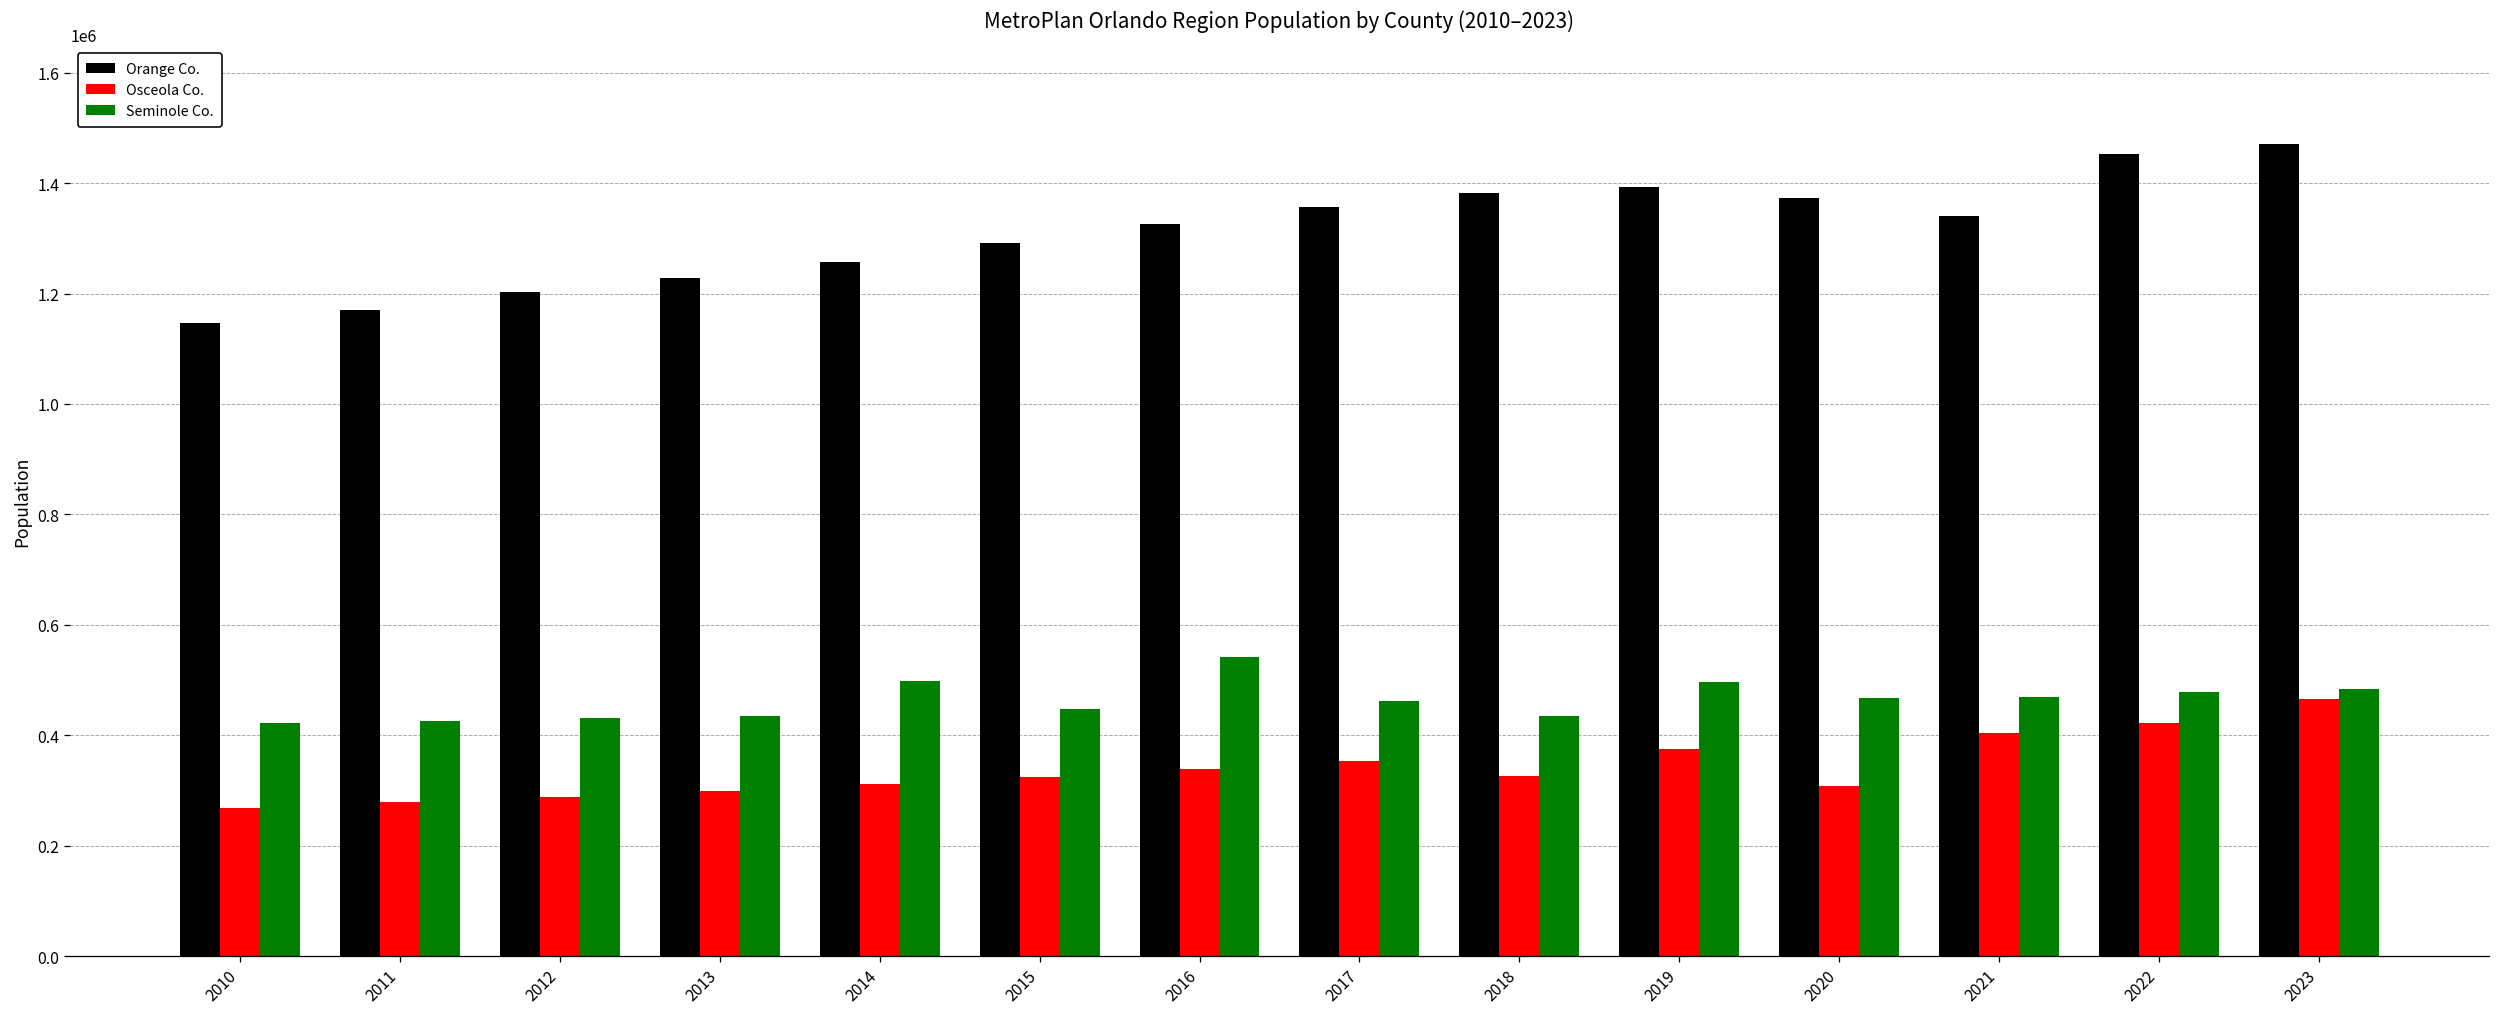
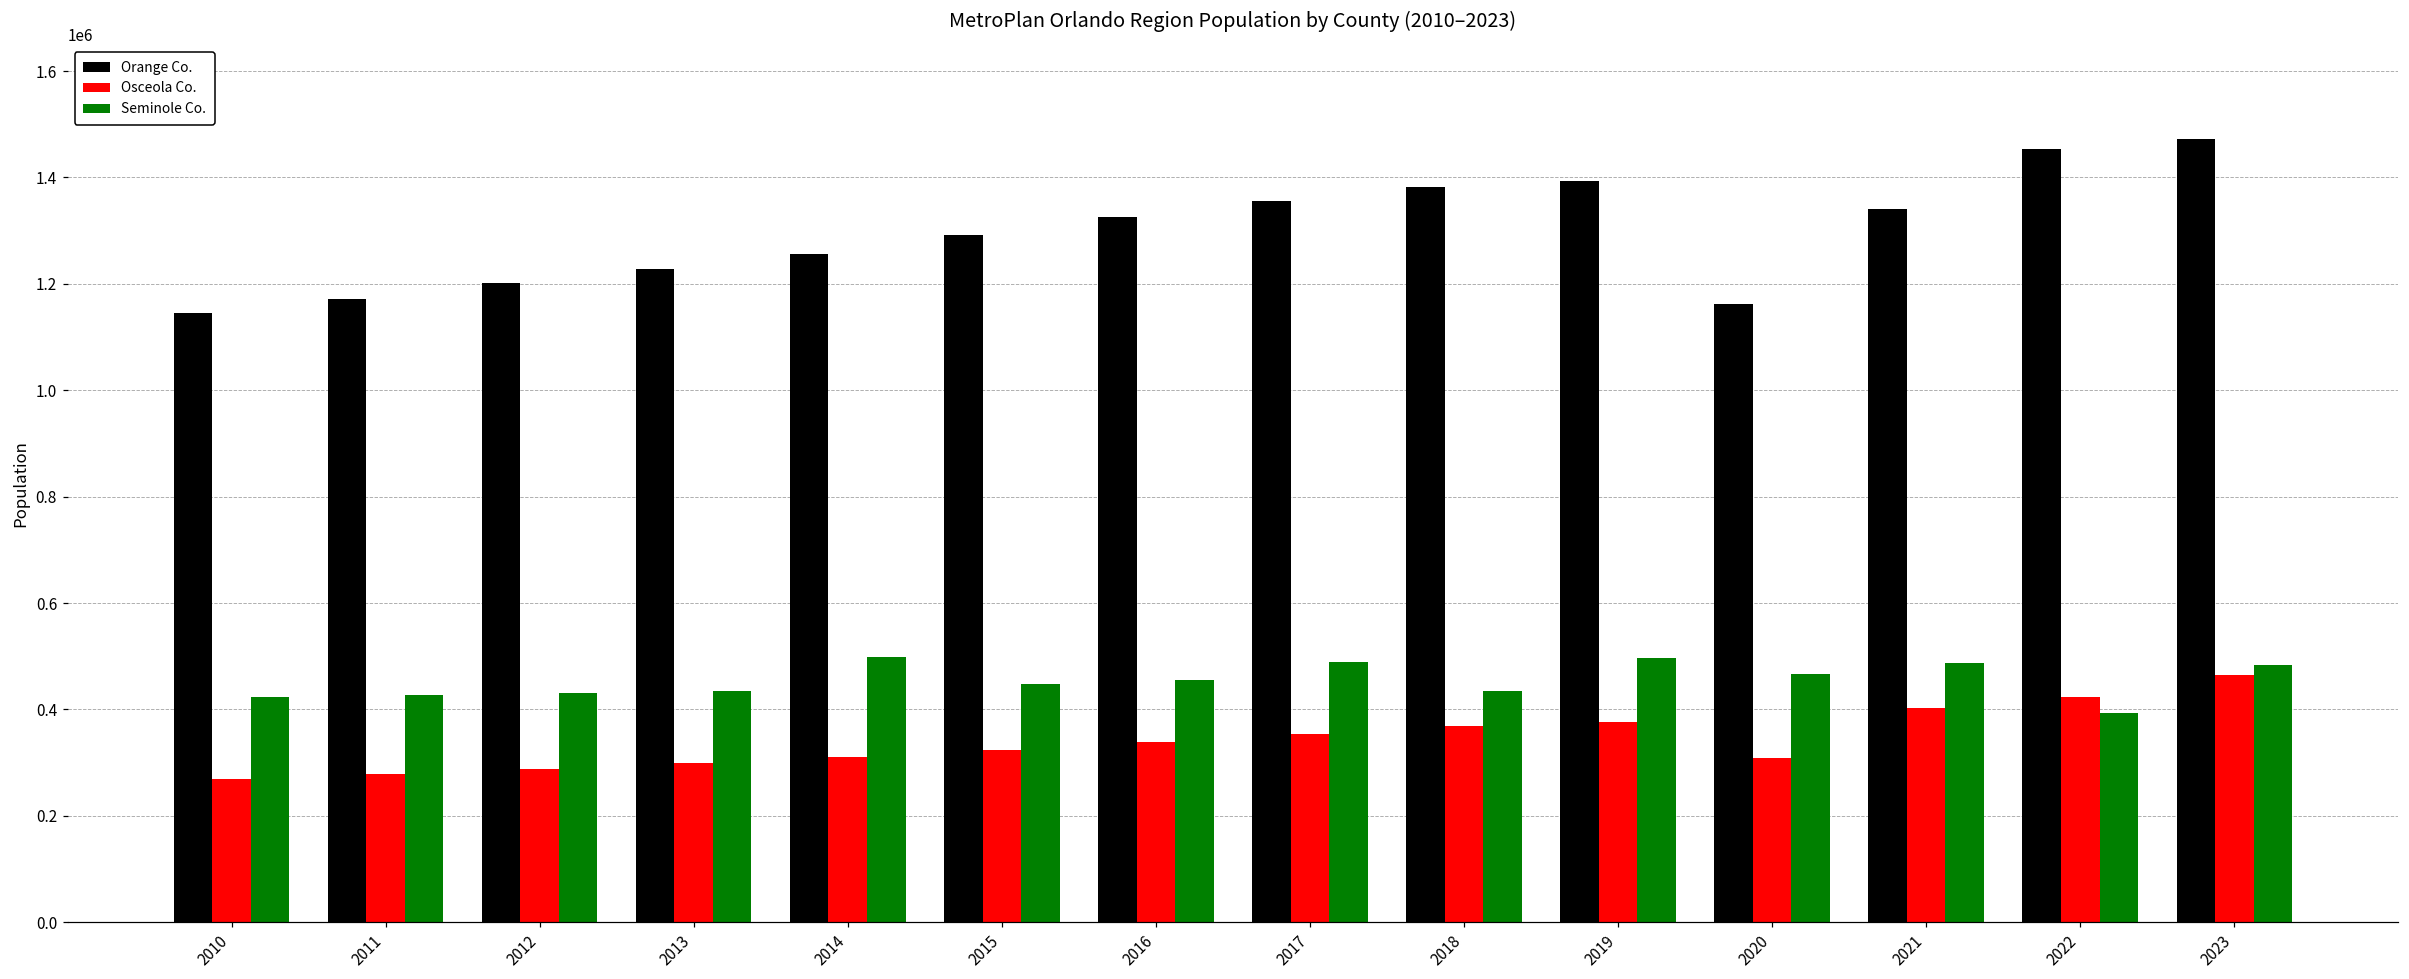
  {
    "Orange Co.": {
      "2010": 1150000,
      "2011": 1170000,
      "2012": 1200000,
      "2013": 1230000,
      "2014": 1260000,
      "2015": 1290000,
      "2016": 1330000,
      "2017": 1360000,
      "2018": 1380000,
      "2019": 1390000,
-     "2020": 1370000,
+     "2020": 1160000,
      "2021": 1340000,
      "2022": 1450000,
      "2023": 1470000
    },
    "Osceola Co.": {
      "2010": 270000,
      "2011": 280000,
      "2012": 290000,
      "2013": 300000,
      "2014": 310000,
      "2015": 320000,
      "2016": 340000,
      "2017": 350000,
-     "2018": 330000,
+     "2018": 370000,
      "2019": 380000,
      "2020": 310000,
      "2021": 400000,
      "2022": 420000,
      "2023": 470000
    },
    "Seminole Co.": {
      "2010": 420000,
      "2011": 430000,
      "2012": 430000,
      "2013": 440000,
      "2014": 500000,
      "2015": 450000,
-     "2016": 540000,
-     "2017": 460000,
+     "2016": 460000,
+     "2017": 490000,
      "2018": 430000,
      "2019": 500000,
      "2020": 470000,
-     "2021": 470000,
-     "2022": 480000,
+     "2021": 490000,
+     "2022": 390000,
      "2023": 480000
    }
  }
